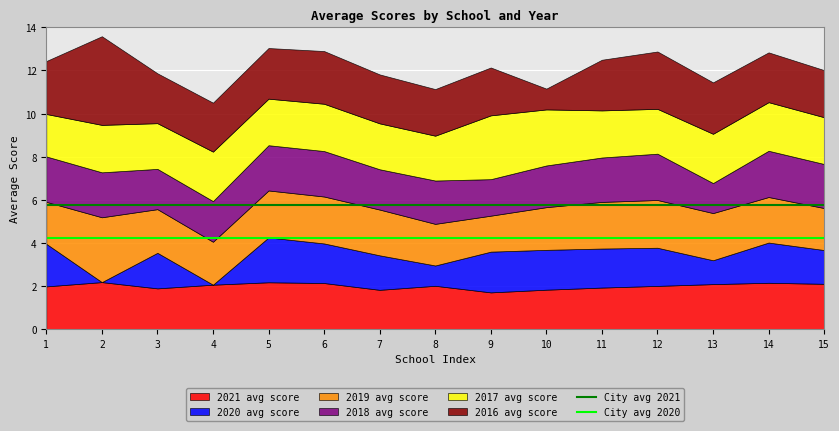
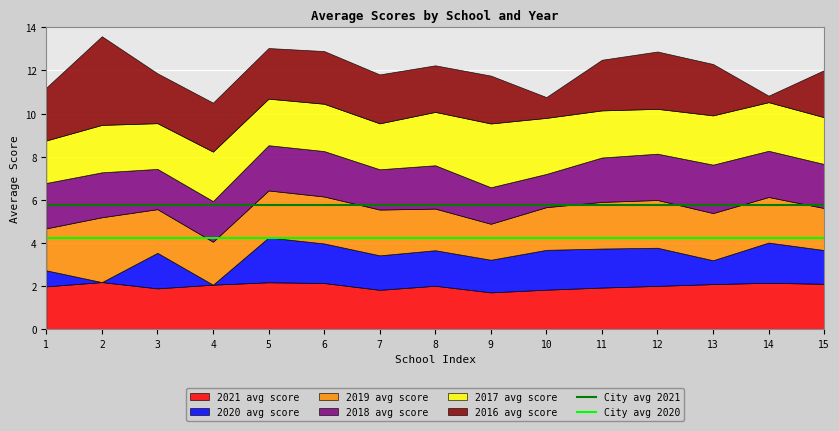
  {
    "2021 avg score": {
      "1": 2.0,
      "3": 1.9,
      "5": 2.2,
      "6": 2.1,
      "7": 1.8,
      "8": 2.0,
      "9": 1.7,
      "10": 1.8,
      "11": 1.9,
      "12": 2.0,
      "13": 2.1,
      "14": 2.2,
      "15": 2.1
    },
    "2020 avg score": {
-     "1": 2.0,
+     "1": 0.7,
      "3": 1.6,
      "5": 2.1,
      "6": 1.8,
      "7": 1.6,
-     "8": 0.9,
-     "9": 1.9,
+     "8": 1.6,
+     "9": 1.5,
      "10": 1.8,
      "11": 1.8,
      "12": 1.8,
      "13": 1.1,
      "14": 1.9,
      "15": 1.6
    },
    "2019 avg score": {
      "1": 1.9,
      "2": 3.0,
      "3": 2.0,
      "4": 2.0,
      "5": 2.2,
      "6": 2.2,
      "7": 2.1,
      "8": 1.9,
      "9": 1.7,
      "10": 2.0,
      "11": 2.2,
      "12": 2.2,
      "13": 2.2,
      "14": 2.1,
      "15": 1.9
    },
    "2018 avg score": {
      "1": 2.1,
      "2": 2.1,
      "3": 1.9,
      "4": 1.9,
      "5": 2.1,
      "6": 2.1,
      "7": 1.9,
      "8": 2.0,
      "9": 1.7,
-     "10": 1.9,
+     "10": 1.5,
      "11": 2.1,
      "12": 2.1,
-     "13": 1.4,
+     "13": 2.2,
      "14": 2.1,
      "15": 2.0
    },
    "2017 avg score": {
      "1": 2.0,
      "2": 2.2,
      "3": 2.1,
      "4": 2.3,
      "5": 2.2,
      "6": 2.2,
      "7": 2.1,
-     "8": 2.1,
+     "8": 2.5,
      "9": 3.0,
      "10": 2.6,
      "11": 2.2,
      "12": 2.1,
      "13": 2.3,
      "14": 2.3,
      "15": 2.2
    },
    "2016 avg score": {
      "1": 2.5,
      "2": 4.1,
      "3": 2.3,
      "4": 2.3,
      "5": 2.3,
      "6": 2.4,
      "7": 2.3,
      "8": 2.2,
      "9": 2.2,
      "10": 1.0,
      "11": 2.3,
      "12": 2.7,
      "13": 2.4,
-     "14": 2.3,
+     "14": 0.3,
      "15": 2.2
    }
  }
